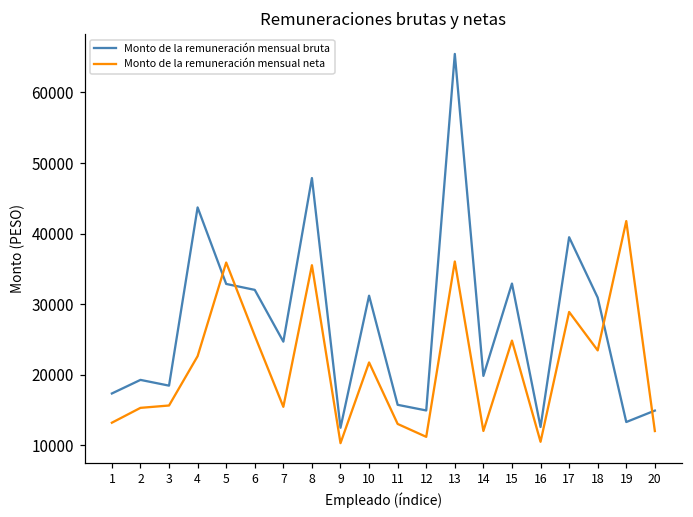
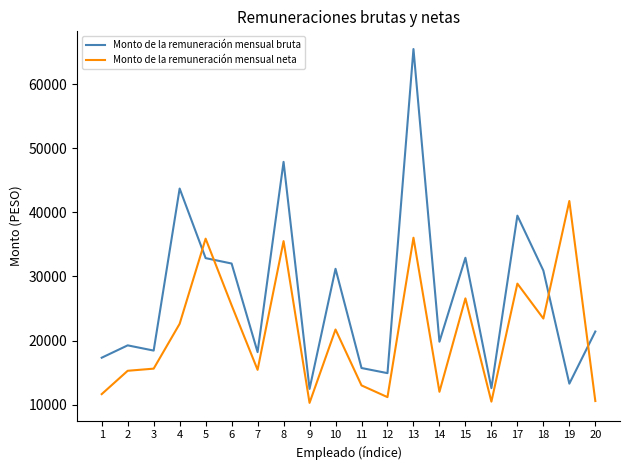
  {
    "Monto de la remuneración mensual bruta": {
      "1": 17000,
      "2": 19000,
      "3": 18000,
      "4": 44000,
      "5": 33000,
      "6": 32000,
-     "7": 25000,
+     "7": 18000,
      "8": 48000,
      "9": 12000,
      "10": 31000,
      "11": 16000,
      "12": 15000,
      "13": 65000,
      "14": 20000,
      "15": 33000,
      "16": 13000,
      "17": 39000,
      "18": 31000,
      "19": 13000,
-     "20": 15000
+     "20": 21000
    },
    "Monto de la remuneración mensual neta": {
-     "1": 13000,
+     "1": 12000,
      "2": 15000,
      "3": 16000,
      "4": 23000,
      "5": 36000,
      "6": 26000,
      "7": 15000,
      "8": 36000,
      "9": 10000,
      "10": 22000,
      "11": 13000,
      "12": 11000,
      "13": 36000,
      "14": 12000,
-     "15": 25000,
+     "15": 27000,
      "16": 10000,
      "17": 29000,
      "18": 23000,
      "19": 42000,
-     "20": 12000
+     "20": 11000
    }
  }
